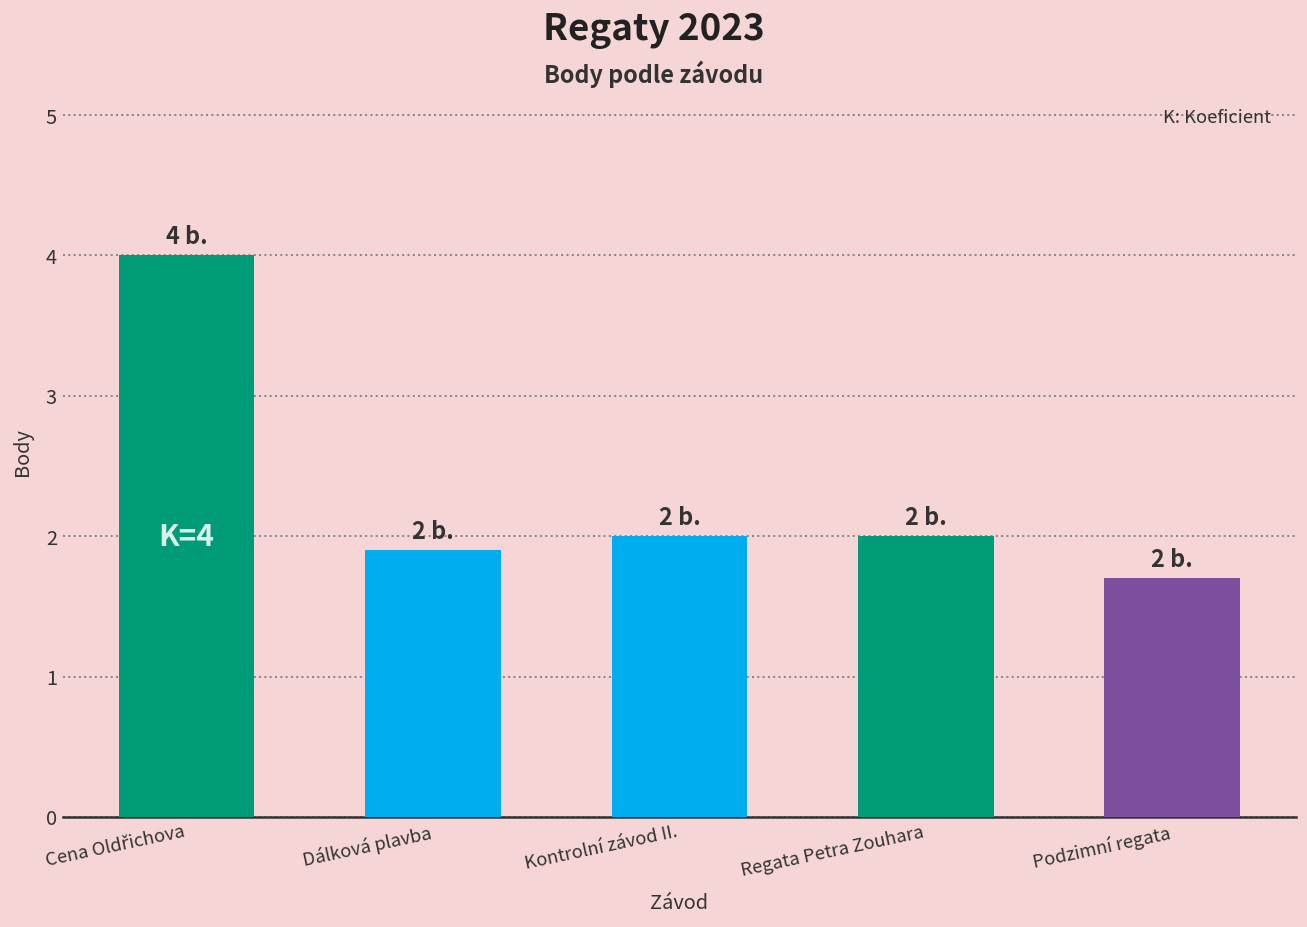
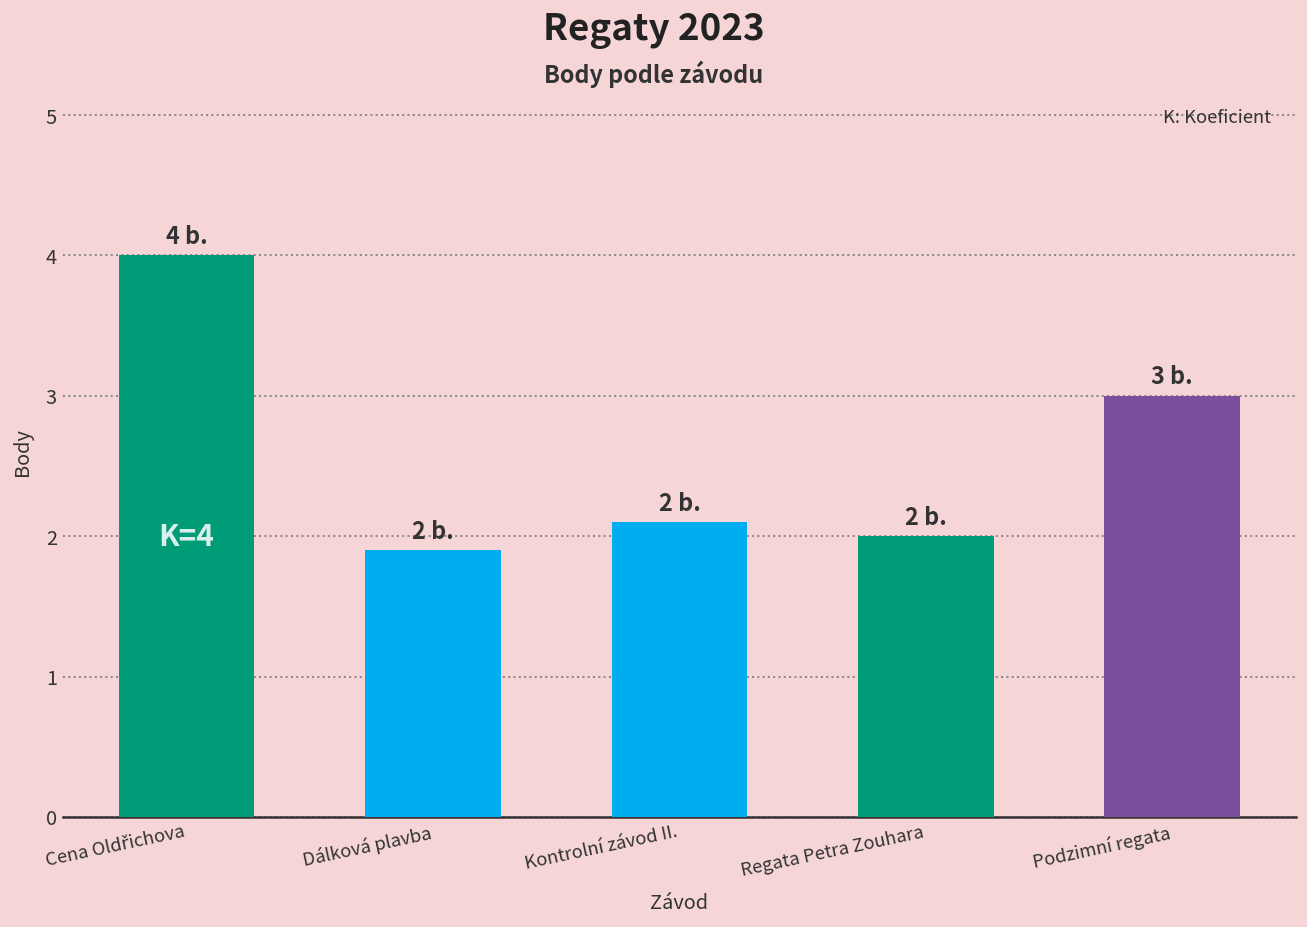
  {
    "Cena Oldřichova": 4,
    "Dálková plavba": 2,
-   "Kontrolní závod II.": 2.0,
+   "Kontrolní závod II.": 2.1,
    "Regata Petra Zouhara": 2,
-   "Podzimní regata": 2
+   "Podzimní regata": 3
  }
